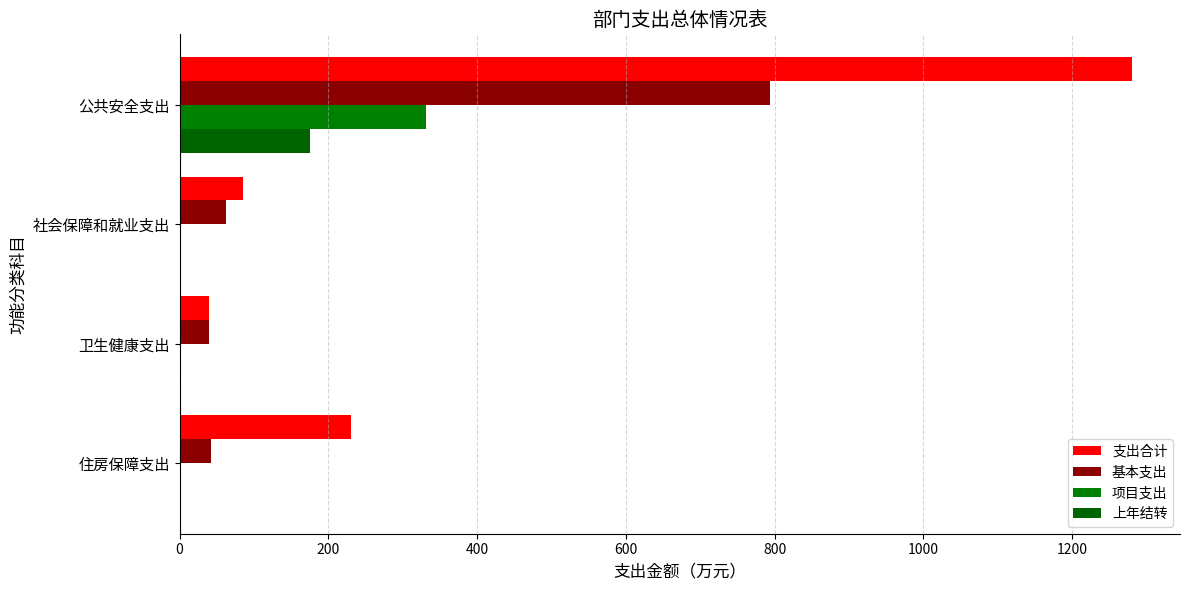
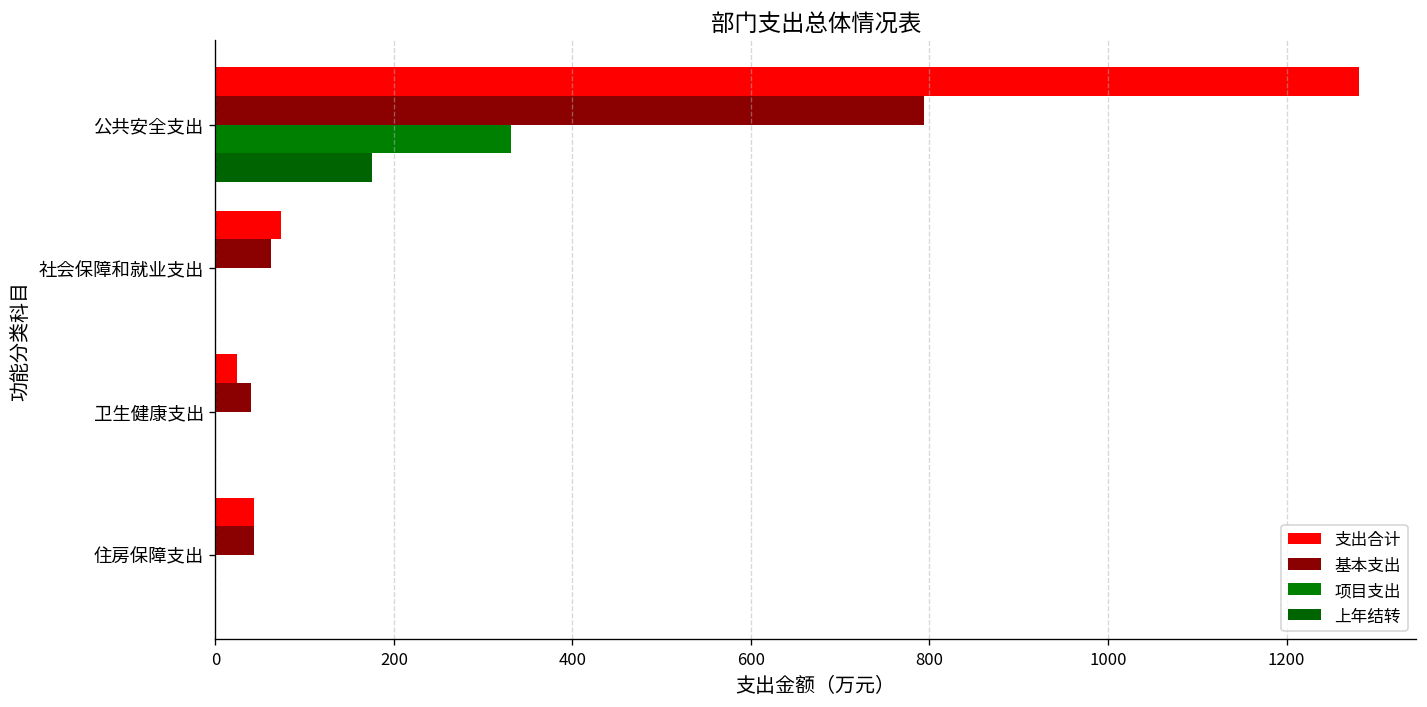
  {
    "支出合计": {
      "公共安全支出": 1280,
-     "社会保障和就业支出": 90,
-     "卫生健康支出": 40,
-     "住房保障支出": 230
+     "社会保障和就业支出": 70,
+     "卫生健康支出": 20,
+     "住房保障支出": 40
    },
    "基本支出": {
      "公共安全支出": 790,
      "社会保障和就业支出": 60,
      "卫生健康支出": 40,
      "住房保障支出": 40
    }
  }
